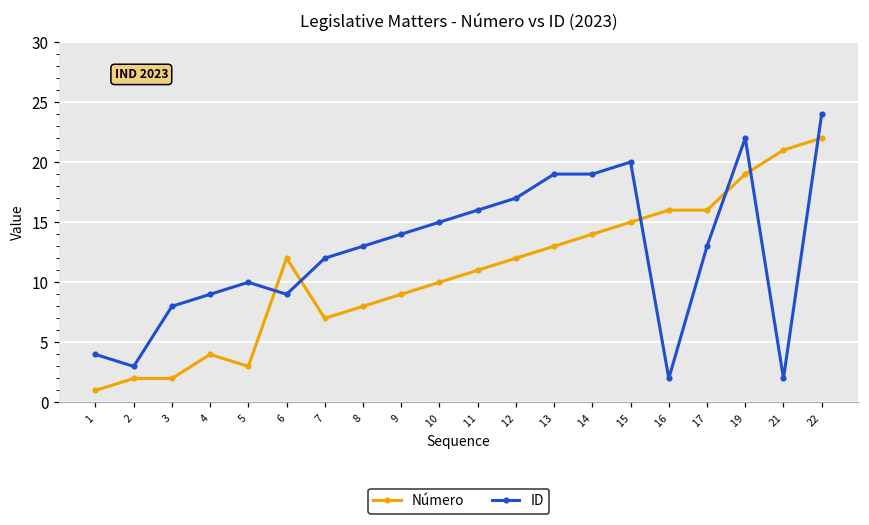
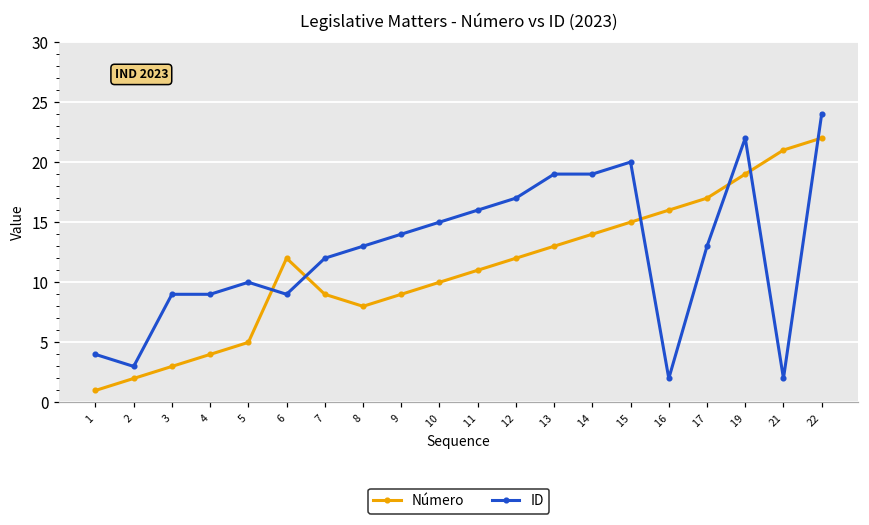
  {
    "Número": {
      "1": 1,
      "2": 2,
-     "3": 2,
+     "3": 3,
      "4": 4,
-     "5": 3,
+     "5": 5,
      "6": 12,
-     "7": 7,
+     "7": 9,
      "8": 8,
      "9": 9,
      "10": 10,
      "11": 11,
      "12": 12,
      "13": 13,
      "14": 14,
      "15": 15,
      "16": 16,
-     "17": 16,
+     "17": 17,
      "19": 19,
      "21": 21,
      "22": 22
    },
    "ID": {
      "1": 4,
      "2": 3,
-     "3": 8,
+     "3": 9,
      "4": 9,
      "5": 10,
      "6": 9,
      "7": 12,
      "8": 13,
      "9": 14,
      "10": 15,
      "11": 16,
      "12": 17,
      "13": 19,
      "14": 19,
      "15": 20,
      "16": 2,
      "17": 13,
      "19": 22,
      "21": 2,
      "22": 24
    }
  }
